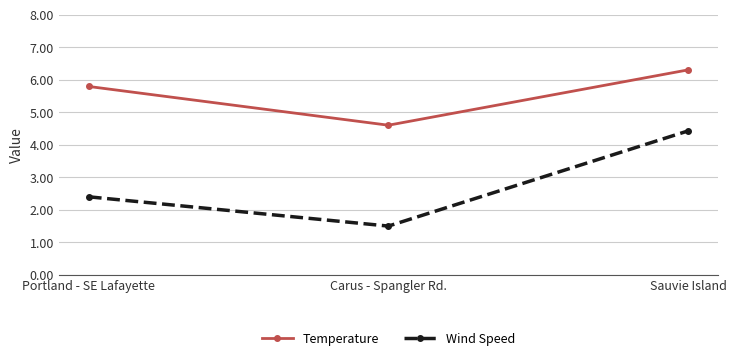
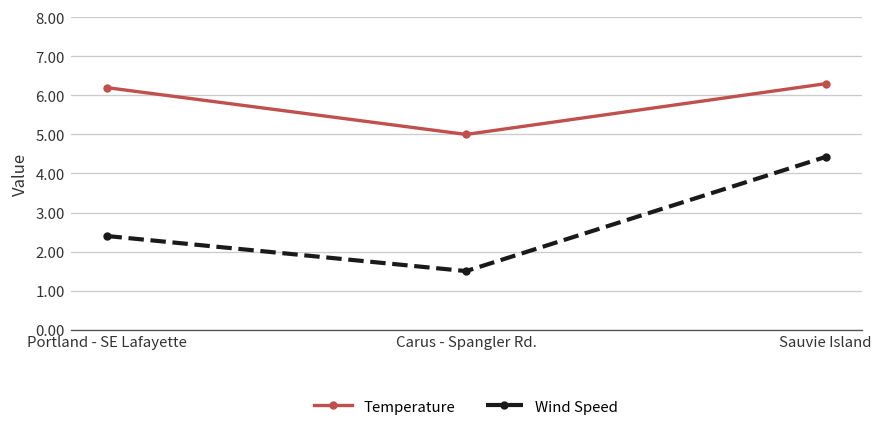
  {
    "Temperature": {
-     "Portland - SE Lafayette": 5.8,
-     "Carus - Spangler Rd.": 4.6,
+     "Portland - SE Lafayette": 6.2,
+     "Carus - Spangler Rd.": 5.0,
      "Sauvie Island": 6.3
    },
    "Wind Speed": {
      "Portland - SE Lafayette": 2.4,
      "Carus - Spangler Rd.": 1.5,
      "Sauvie Island": 4.4
    }
  }
